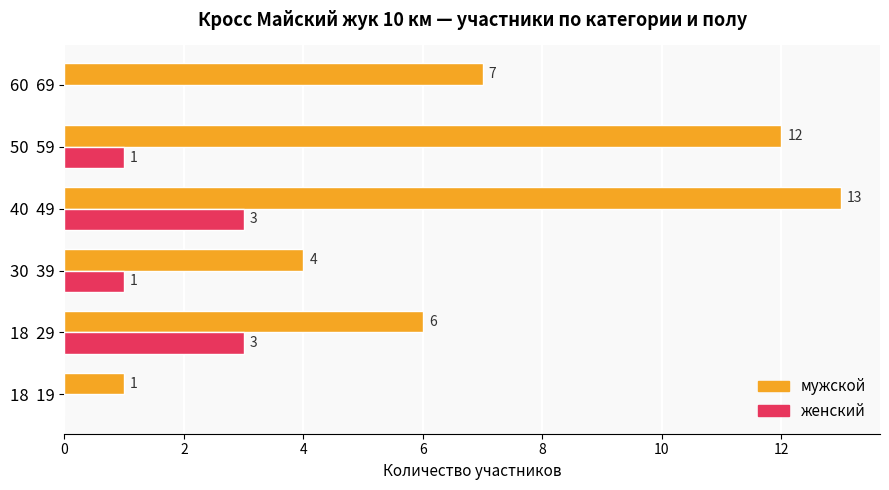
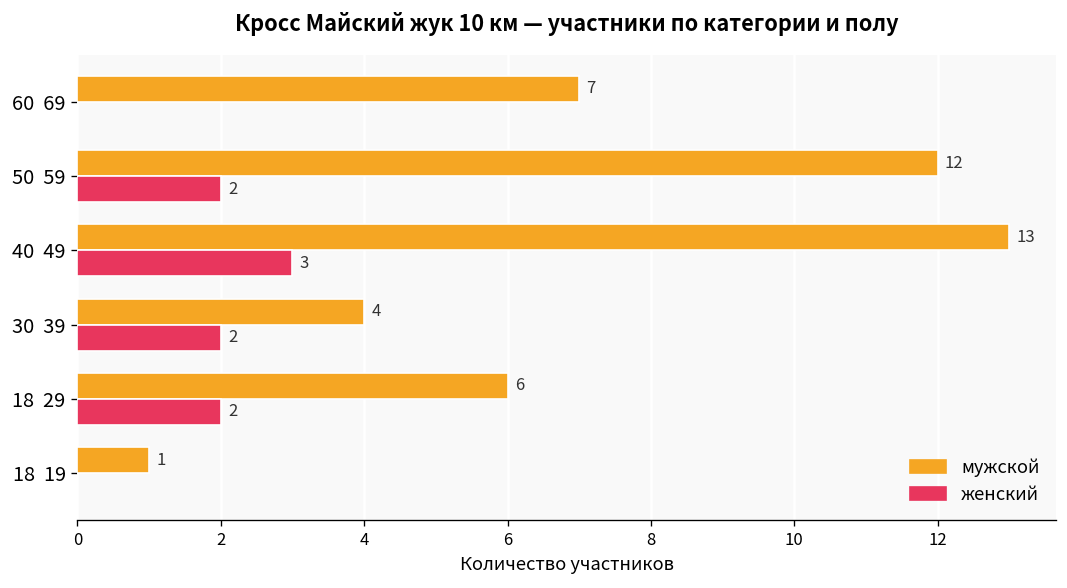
  {
    "мужской": {
      "60 69": 7,
      "50 59": 12,
      "40 49": 13,
      "30 39": 4,
      "18 29": 6,
      "18 19": 1
    },
    "женский": {
-     "50 59": 1,
+     "50 59": 2,
      "40 49": 3,
-     "30 39": 1,
-     "18 29": 3
+     "30 39": 2,
+     "18 29": 2
    }
  }
